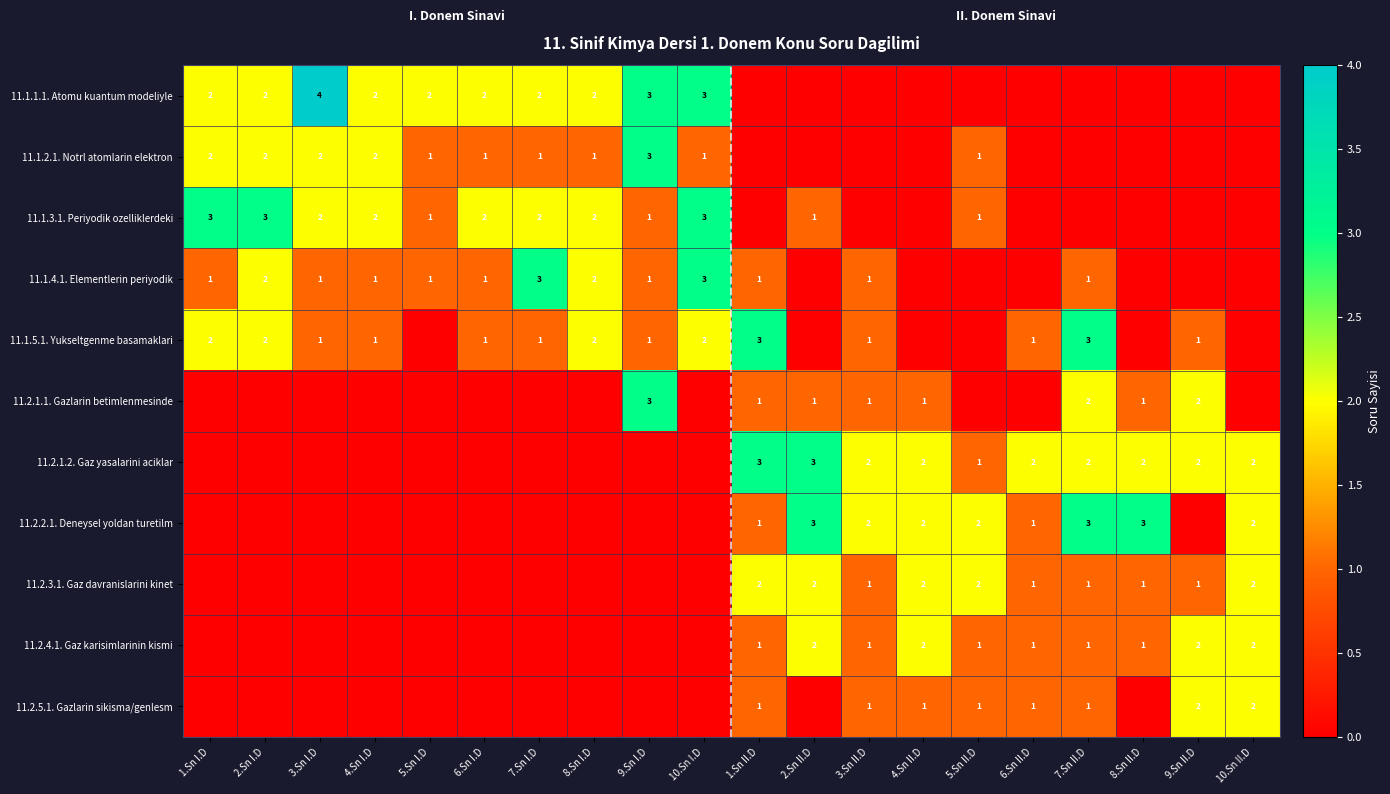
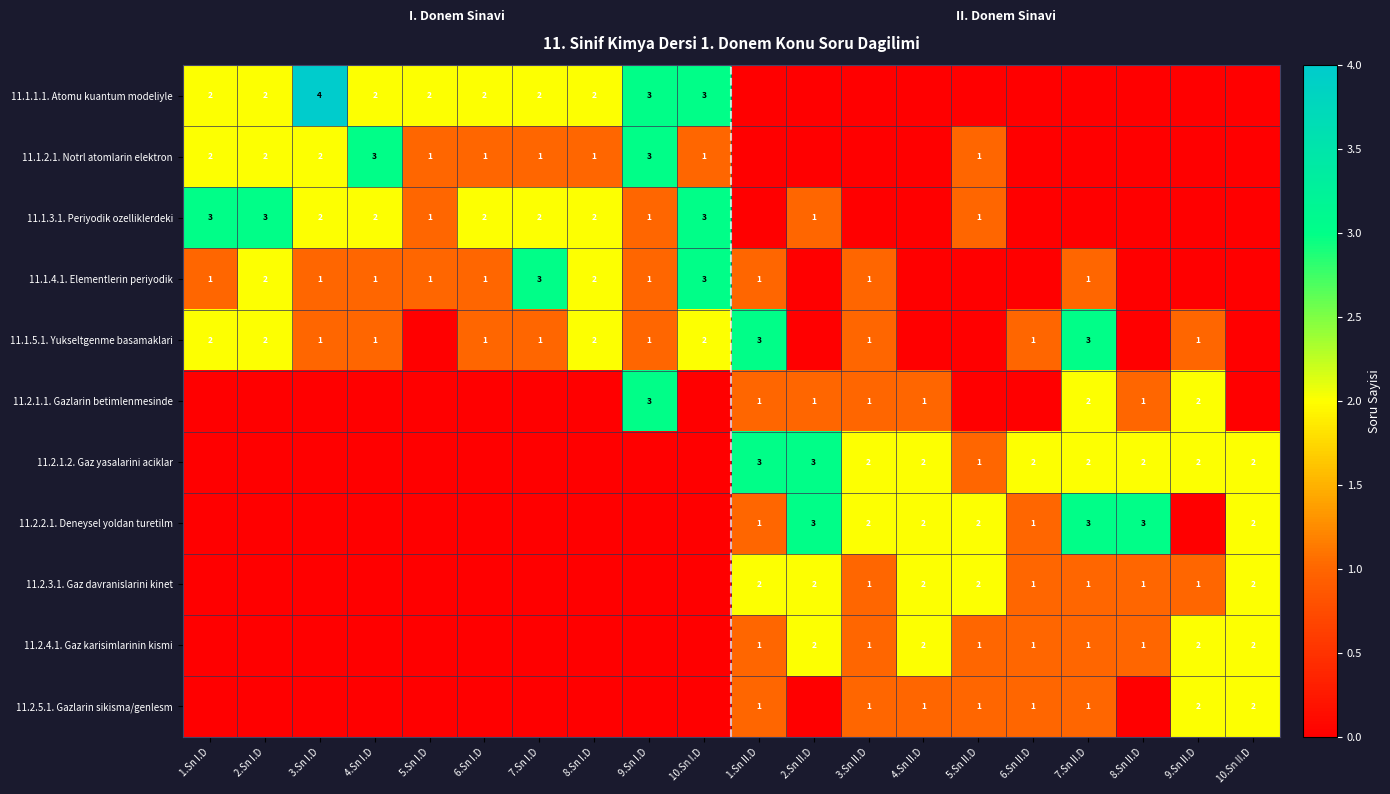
  {
    "11.1.1.1. Atomu kuantum modeliyle": {
      "1.Sn I.D": 2,
      "2.Sn I.D": 2,
      "3.Sn I.D": 4,
      "4.Sn I.D": 2,
      "5.Sn I.D": 2,
      "6.Sn I.D": 2,
      "7.Sn I.D": 2,
      "8.Sn I.D": 2,
      "9.Sn I.D": 3,
      "10.Sn I.D": 3
    },
    "11.1.2.1. Notrl atomlarin elektron": {
      "1.Sn I.D": 2,
      "2.Sn I.D": 2,
      "3.Sn I.D": 2,
-     "4.Sn I.D": 2,
+     "4.Sn I.D": 3,
      "5.Sn I.D": 1,
      "6.Sn I.D": 1,
      "7.Sn I.D": 1,
      "8.Sn I.D": 1,
      "9.Sn I.D": 3,
      "10.Sn I.D": 1,
      "5.Sn II.D": 1
    },
    "11.1.3.1. Periyodik ozelliklerdeki": {
      "1.Sn I.D": 3,
      "2.Sn I.D": 3,
      "3.Sn I.D": 2,
      "4.Sn I.D": 2,
      "5.Sn I.D": 1,
      "6.Sn I.D": 2,
      "7.Sn I.D": 2,
      "8.Sn I.D": 2,
      "9.Sn I.D": 1,
      "10.Sn I.D": 3,
      "2.Sn II.D": 1,
      "5.Sn II.D": 1
    },
    "11.1.4.1. Elementlerin periyodik": {
      "1.Sn I.D": 1,
      "2.Sn I.D": 2,
      "3.Sn I.D": 1,
      "4.Sn I.D": 1,
      "5.Sn I.D": 1,
      "6.Sn I.D": 1,
      "7.Sn I.D": 3,
      "8.Sn I.D": 2,
      "9.Sn I.D": 1,
      "10.Sn I.D": 3,
      "1.Sn II.D": 1,
      "3.Sn II.D": 1,
      "7.Sn II.D": 1
    },
    "11.1.5.1. Yukseltgenme basamaklari": {
      "1.Sn I.D": 2,
      "2.Sn I.D": 2,
      "3.Sn I.D": 1,
      "4.Sn I.D": 1,
      "6.Sn I.D": 1,
      "7.Sn I.D": 1,
      "8.Sn I.D": 2,
      "9.Sn I.D": 1,
      "10.Sn I.D": 2,
      "1.Sn II.D": 3,
      "3.Sn II.D": 1,
      "6.Sn II.D": 1,
      "7.Sn II.D": 3,
      "9.Sn II.D": 1
    },
    "11.2.1.1. Gazlarin betimlenmesinde": {
      "9.Sn I.D": 3,
      "1.Sn II.D": 1,
      "2.Sn II.D": 1,
      "3.Sn II.D": 1,
      "4.Sn II.D": 1,
      "7.Sn II.D": 2,
      "8.Sn II.D": 1,
      "9.Sn II.D": 2
    },
    "11.2.1.2. Gaz yasalarini aciklar": {
      "1.Sn II.D": 3,
      "2.Sn II.D": 3,
      "3.Sn II.D": 2,
      "4.Sn II.D": 2,
      "5.Sn II.D": 1,
      "6.Sn II.D": 2,
      "7.Sn II.D": 2,
      "8.Sn II.D": 2,
      "9.Sn II.D": 2,
      "10.Sn II.D": 2
    },
    "11.2.2.1. Deneysel yoldan turetilm": {
      "1.Sn II.D": 1,
      "2.Sn II.D": 3,
      "3.Sn II.D": 2,
      "4.Sn II.D": 2,
      "5.Sn II.D": 2,
      "6.Sn II.D": 1,
      "7.Sn II.D": 3,
      "8.Sn II.D": 3,
      "10.Sn II.D": 2
    },
    "11.2.3.1. Gaz davranislarini kinet": {
      "1.Sn II.D": 2,
      "2.Sn II.D": 2,
      "3.Sn II.D": 1,
      "4.Sn II.D": 2,
      "5.Sn II.D": 2,
      "6.Sn II.D": 1,
      "7.Sn II.D": 1,
      "8.Sn II.D": 1,
      "9.Sn II.D": 1,
      "10.Sn II.D": 2
    },
    "11.2.4.1. Gaz karisimlarinin kismi": {
      "1.Sn II.D": 1,
      "2.Sn II.D": 2,
      "3.Sn II.D": 1,
      "4.Sn II.D": 2,
      "5.Sn II.D": 1,
      "6.Sn II.D": 1,
      "7.Sn II.D": 1,
      "8.Sn II.D": 1,
      "9.Sn II.D": 2,
      "10.Sn II.D": 2
    },
    "11.2.5.1. Gazlarin sikisma/genlesm": {
      "1.Sn II.D": 1,
      "3.Sn II.D": 1,
      "4.Sn II.D": 1,
      "5.Sn II.D": 1,
      "6.Sn II.D": 1,
      "7.Sn II.D": 1,
      "9.Sn II.D": 2,
      "10.Sn II.D": 2
    }
  }
